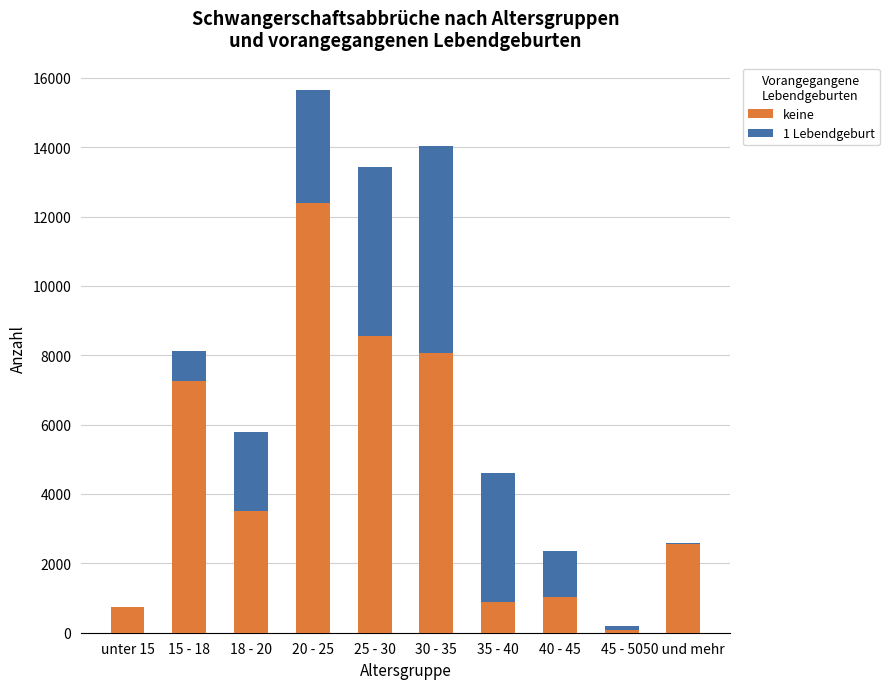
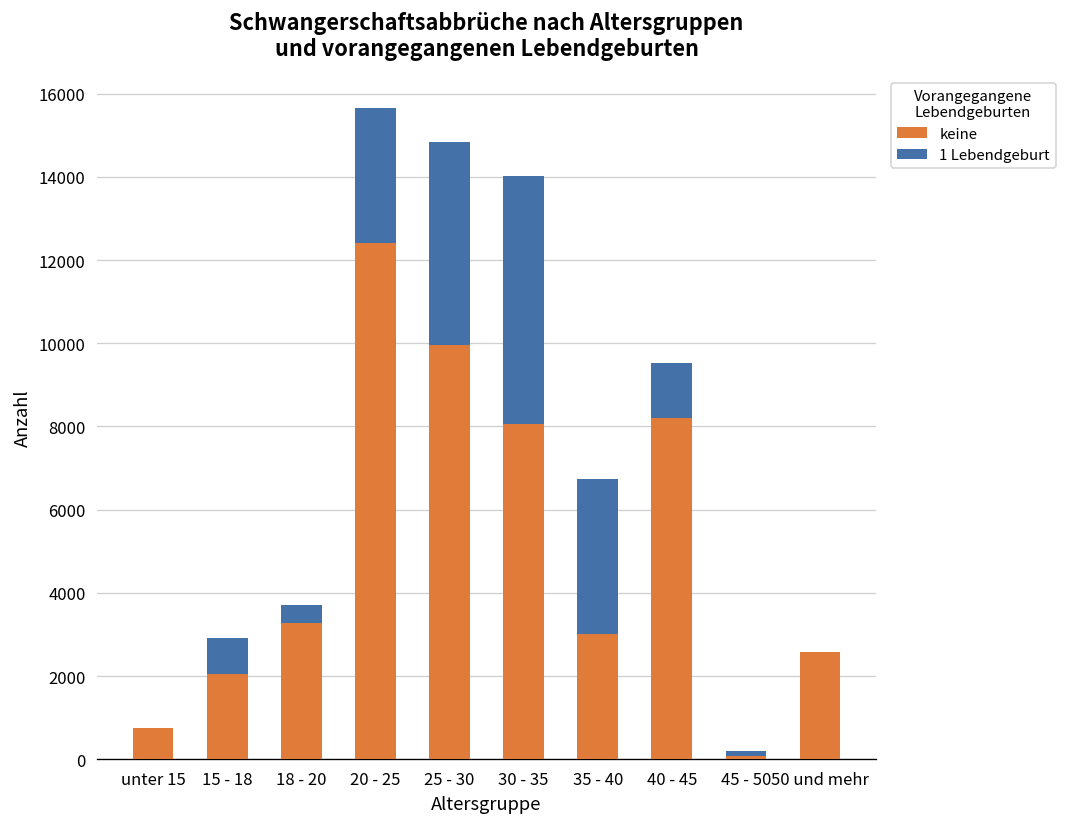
  {
    "keine": {
      "unter 15": 700,
-     "15 - 18": 7300,
-     "18 - 20": 3500,
+     "15 - 18": 2100,
+     "18 - 20": 3300,
      "20 - 25": 12400,
-     "25 - 30": 8600,
+     "25 - 30": 10000,
      "30 - 35": 8100,
-     "35 - 40": 900,
-     "40 - 45": 1000,
+     "35 - 40": 3000,
+     "40 - 45": 8200,
      "45 - 50": 100,
      "50 und mehr": 2600
    },
    "1 Lebendgeburt": {
      "15 - 18": 900,
-     "18 - 20": 2300,
+     "18 - 20": 400,
      "20 - 25": 3300,
      "25 - 30": 4900,
      "30 - 35": 6000,
      "35 - 40": 3700,
      "40 - 45": 1300,
      "45 - 50": 100
    }
  }
